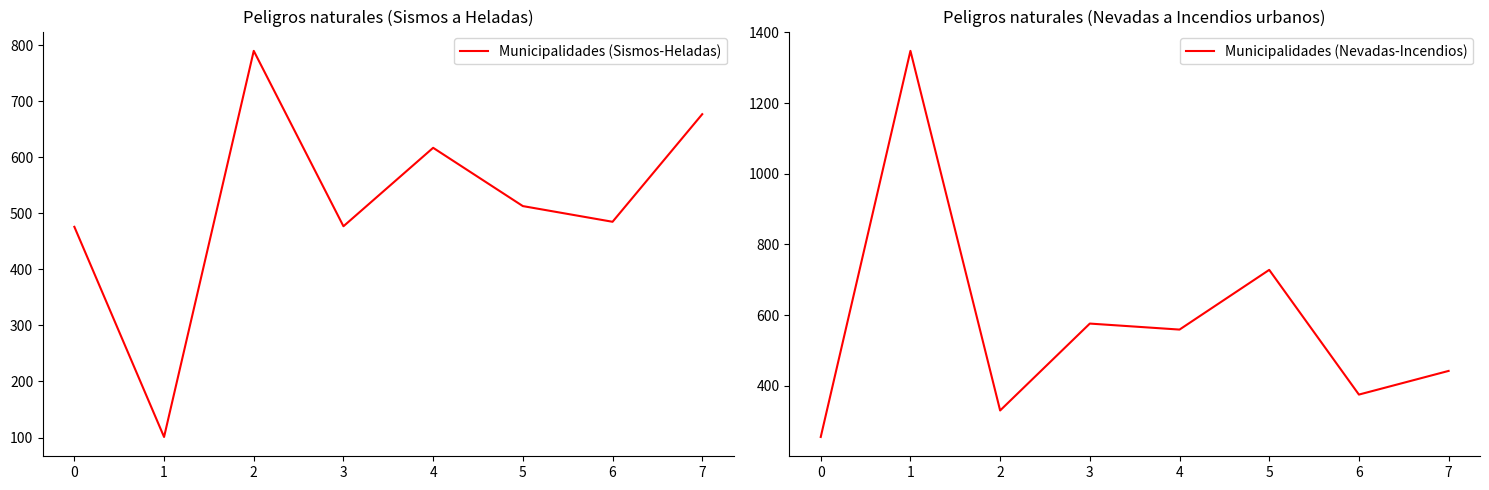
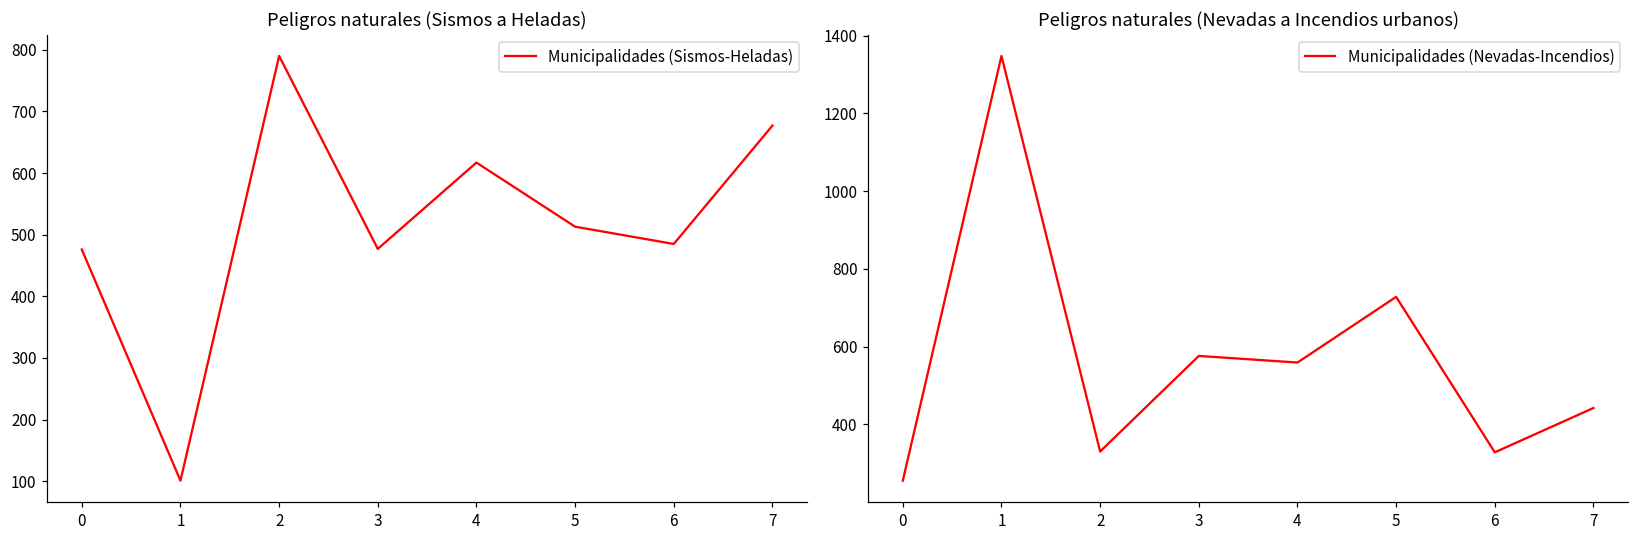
  {
    "Peligros naturales (Sismos a Heladas)": {
      "0": 480,
      "1": 100,
      "2": 790,
      "3": 480,
      "4": 620,
      "5": 510,
      "6": 490,
      "7": 680
    },
    "Peligros naturales (Nevadas a Incendios urbanos)": {
      "0": 260,
      "1": 1350,
      "2": 330,
      "3": 580,
      "4": 560,
      "5": 730,
-     "6": 380,
+     "6": 330,
      "7": 440
    }
  }
